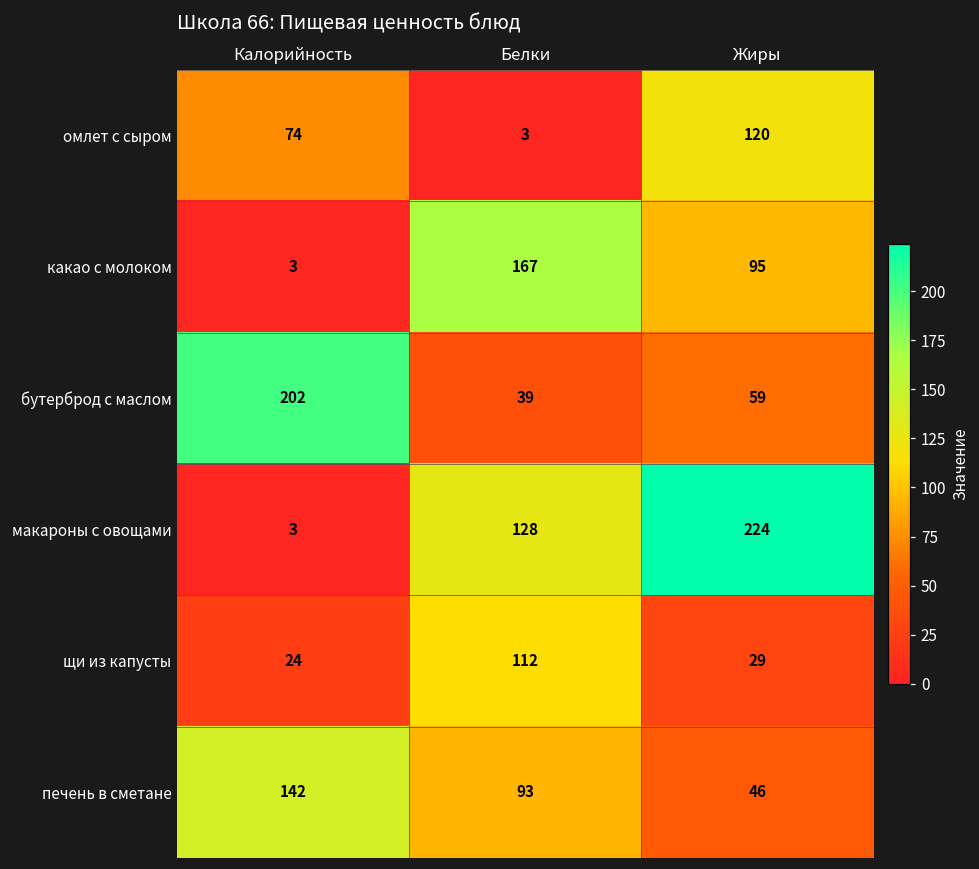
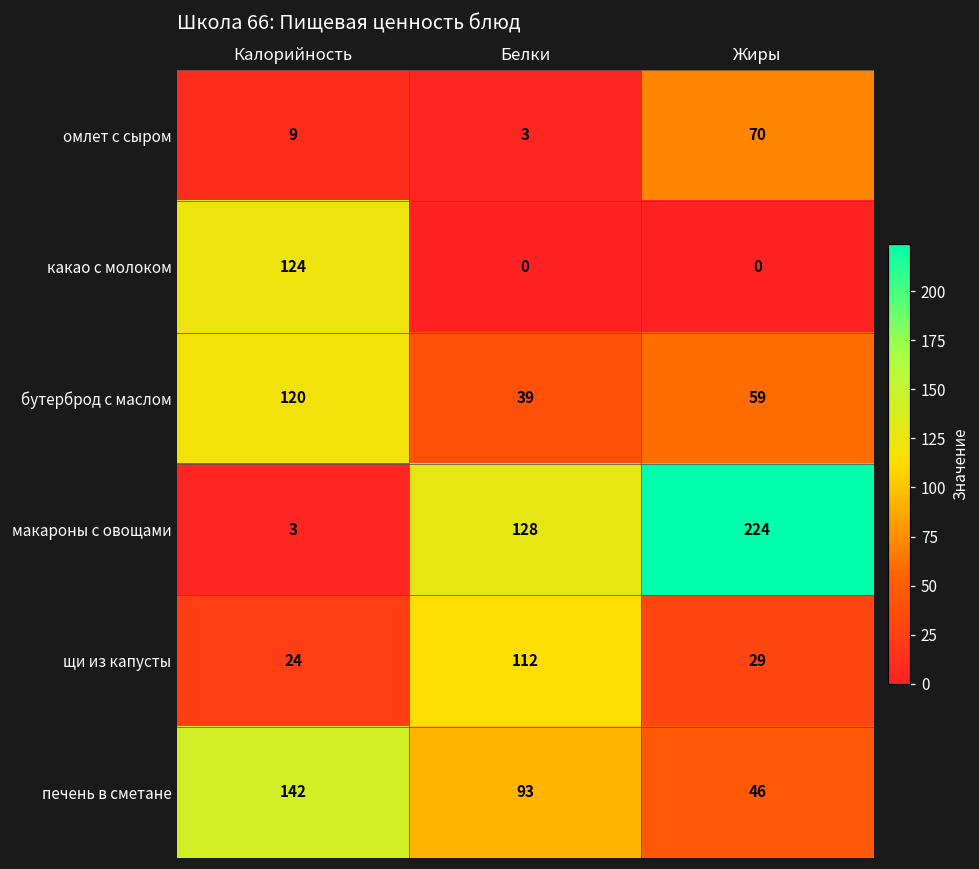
  {
    "омлет с сыром": {
-     "Калорийность": 74,
+     "Калорийность": 9,
      "Белки": 3,
-     "Жиры": 120
+     "Жиры": 70
    },
    "какао с молоком": {
-     "Калорийность": 3,
-     "Белки": 167,
-     "Жиры": 95
+     "Калорийность": 124,
+     "Белки": 0,
+     "Жиры": 0
    },
    "бутерброд с маслом": {
-     "Калорийность": 202,
+     "Калорийность": 120,
      "Белки": 39,
      "Жиры": 59
    },
    "макароны с овощами": {
      "Калорийность": 3,
      "Белки": 128,
      "Жиры": 224
    },
    "щи из капусты": {
      "Калорийность": 24,
      "Белки": 112,
      "Жиры": 29
    },
    "печень в сметане": {
      "Калорийность": 142,
      "Белки": 93,
      "Жиры": 46
    }
  }
